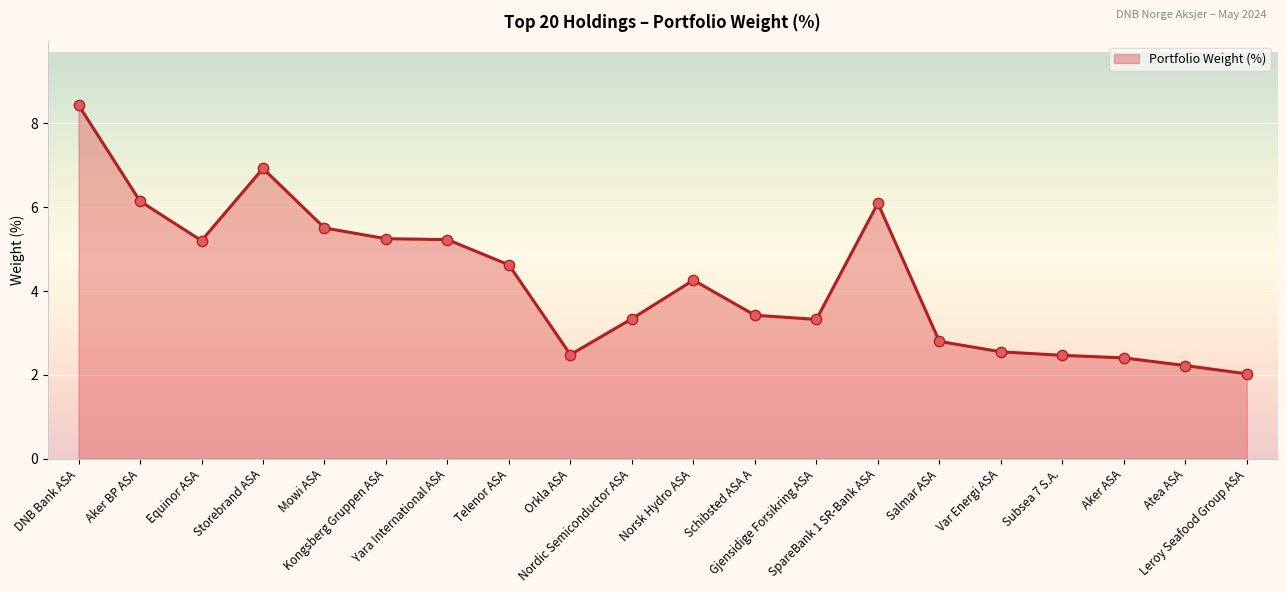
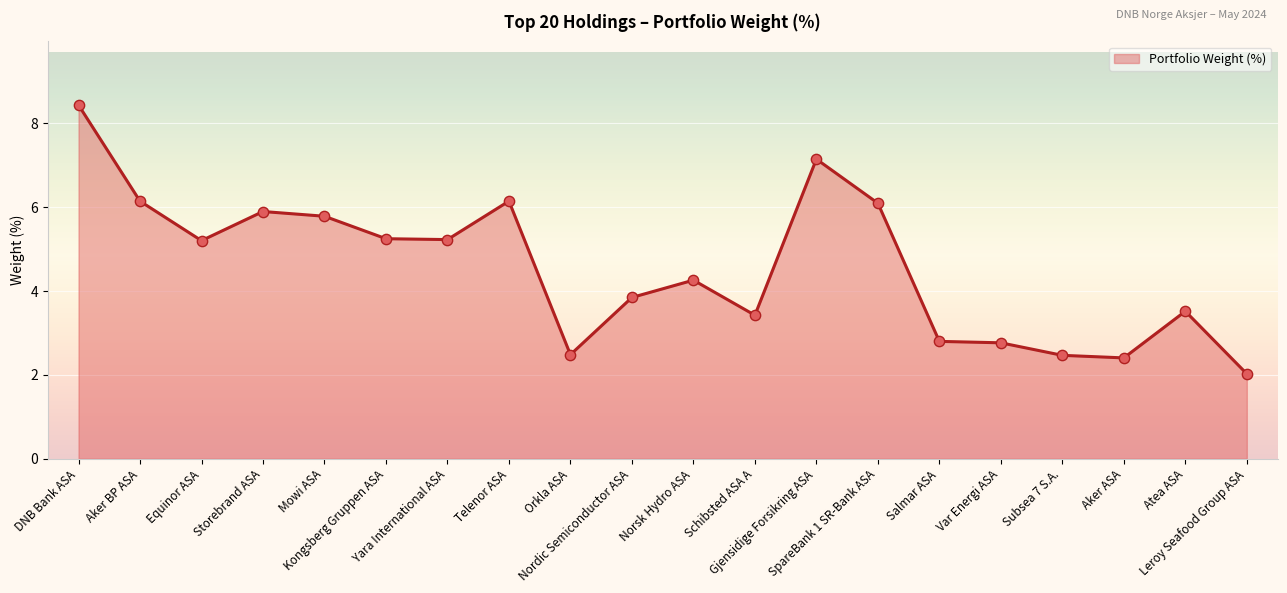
  {
    "DNB Bank ASA": 8.4,
    "Aker BP ASA": 6.1,
    "Equinor ASA": 5.2,
-   "Storebrand ASA": 6.9,
-   "Mowi ASA": 5.5,
+   "Storebrand ASA": 5.9,
+   "Mowi ASA": 5.8,
    "Kongsberg Gruppen ASA": 5.3,
    "Yara International ASA": 5.2,
-   "Telenor ASA": 4.6,
+   "Telenor ASA": 6.1,
    "Orkla ASA": 2.5,
-   "Nordic Semiconductor ASA": 3.3,
+   "Nordic Semiconductor ASA": 3.8,
    "Norsk Hydro ASA": 4.3,
    "Schibsted ASA A": 3.4,
-   "Gjensidige Forsikring ASA": 3.3,
+   "Gjensidige Forsikring ASA": 7.1,
    "SpareBank 1 SR-Bank ASA": 6.1,
    "Salmar ASA": 2.8,
-   "Var Energi ASA": 2.6,
+   "Var Energi ASA": 2.8,
    "Subsea 7 S.A.": 2.5,
    "Aker ASA": 2.4,
-   "Atea ASA": 2.2,
+   "Atea ASA": 3.5,
    "Leroy Seafood Group ASA": 2.0
  }
